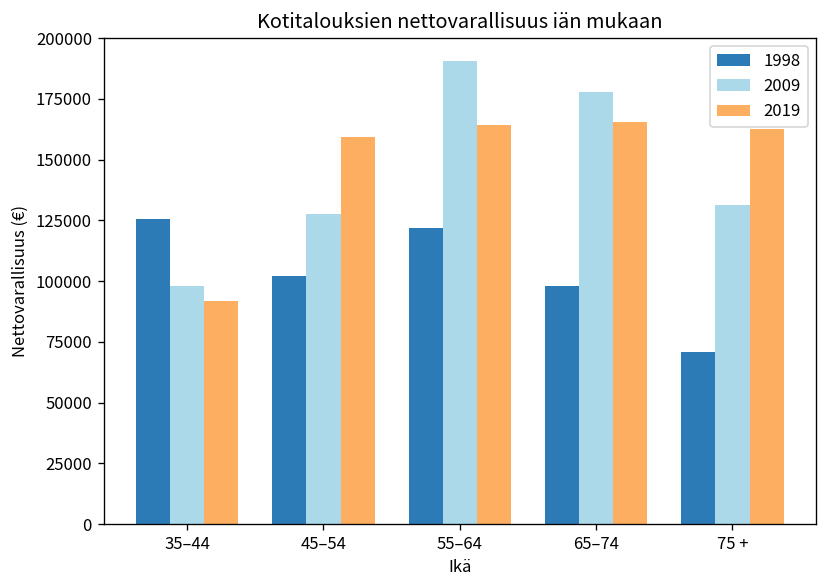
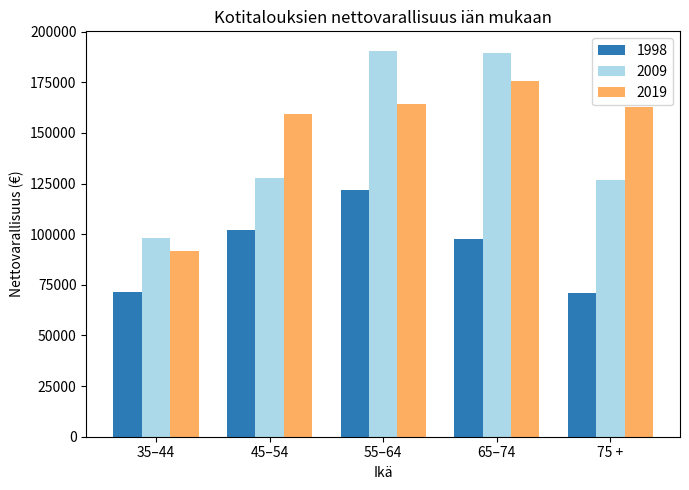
  {
    "1998": {
-     "35–44": 126000,
+     "35–44": 72000,
      "45–54": 102000,
      "55–64": 122000,
      "65–74": 98000,
      "75 +": 71000
    },
    "2009": {
      "35–44": 98000,
      "45–54": 128000,
      "55–64": 191000,
-     "65–74": 178000,
-     "75 +": 131000
+     "65–74": 189000,
+     "75 +": 127000
    },
    "2019": {
      "35–44": 92000,
      "45–54": 159000,
      "55–64": 164000,
-     "65–74": 165000,
+     "65–74": 176000,
      "75 +": 163000
    }
  }
